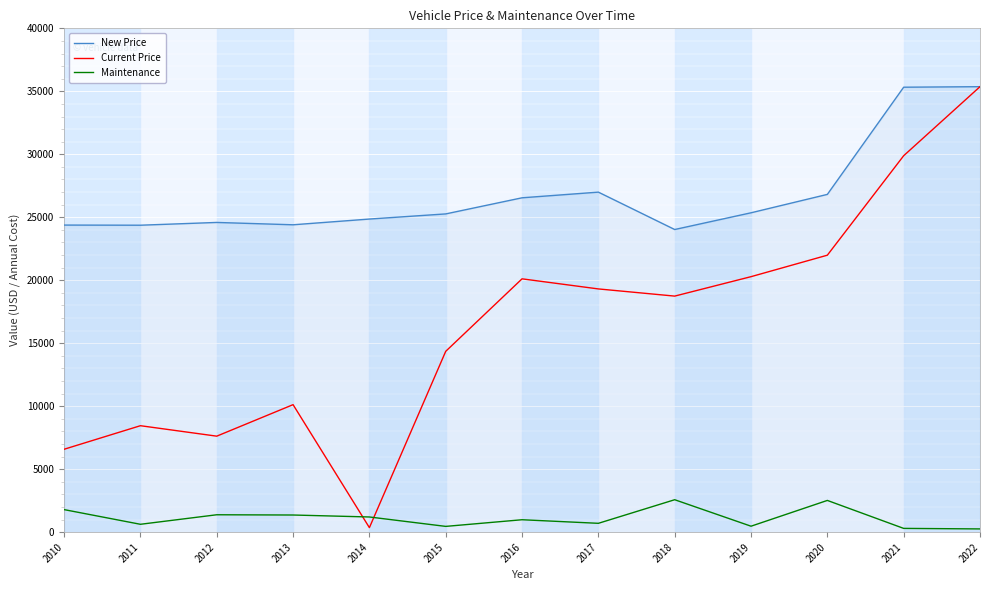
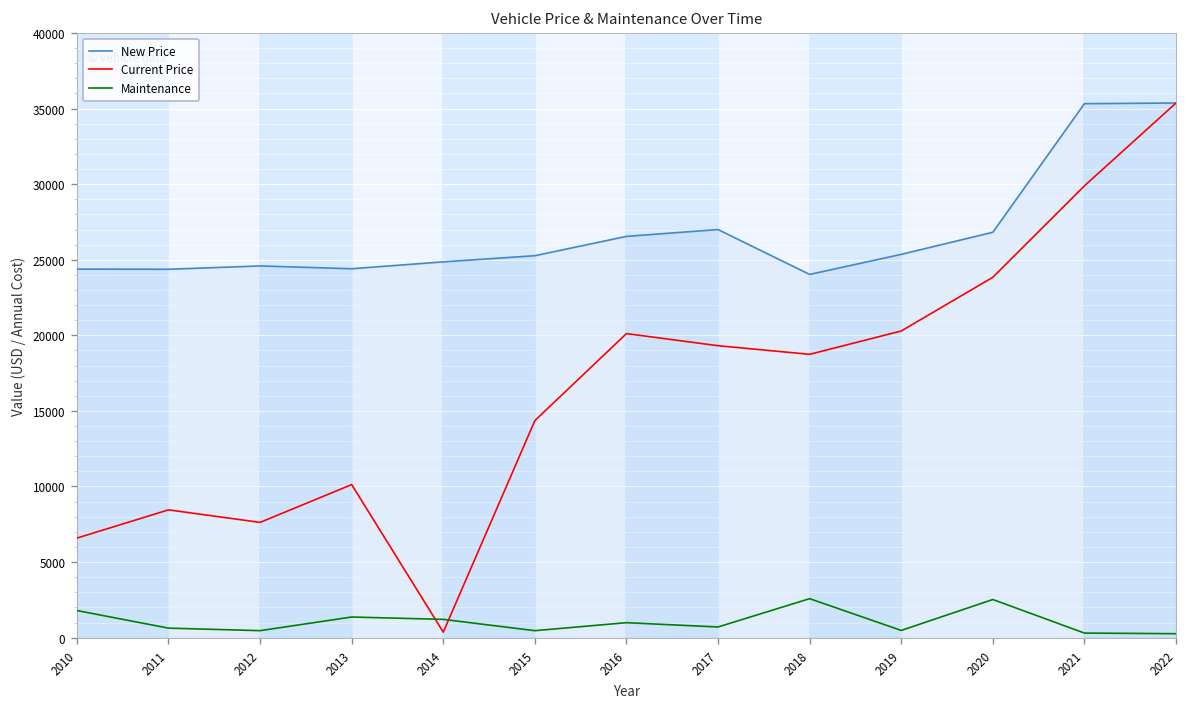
  {
    "New Price": {
      "2010": 24400,
      "2011": 24400,
      "2012": 24600,
      "2013": 24400,
      "2014": 24900,
      "2015": 25300,
      "2016": 26500,
      "2017": 27000,
      "2018": 24000,
      "2019": 25400,
      "2020": 26800,
      "2021": 35300
    },
    "Current Price": {
      "2010": 6600,
      "2011": 8500,
      "2012": 7600,
      "2013": 10100,
      "2014": 400,
      "2015": 14400,
      "2016": 20100,
      "2017": 19300,
      "2018": 18700,
      "2019": 20300,
-     "2020": 22000,
+     "2020": 23800,
      "2021": 29900
    },
    "Maintenance": {
      "2010": 1800,
      "2011": 600,
-     "2012": 1400,
+     "2012": 500,
      "2013": 1400,
      "2014": 1200,
      "2015": 500,
      "2016": 1000,
      "2017": 700,
      "2018": 2600,
      "2019": 500,
      "2020": 2500,
      "2021": 300,
      "2022": 300
    }
  }
